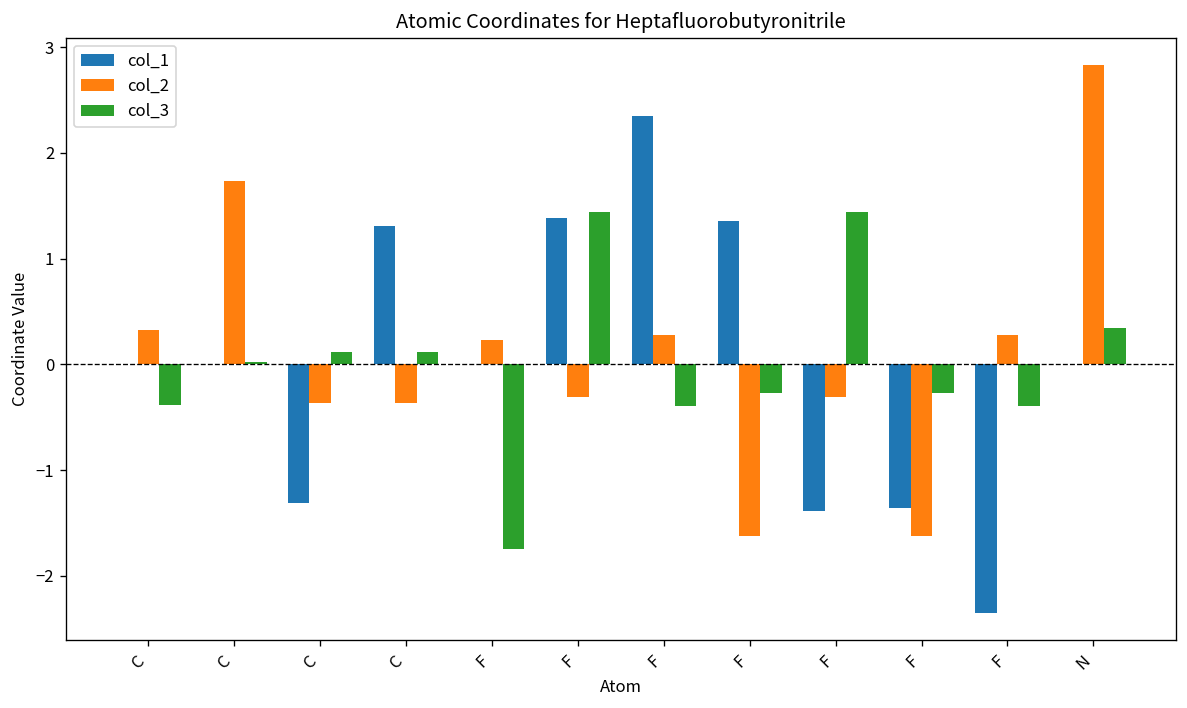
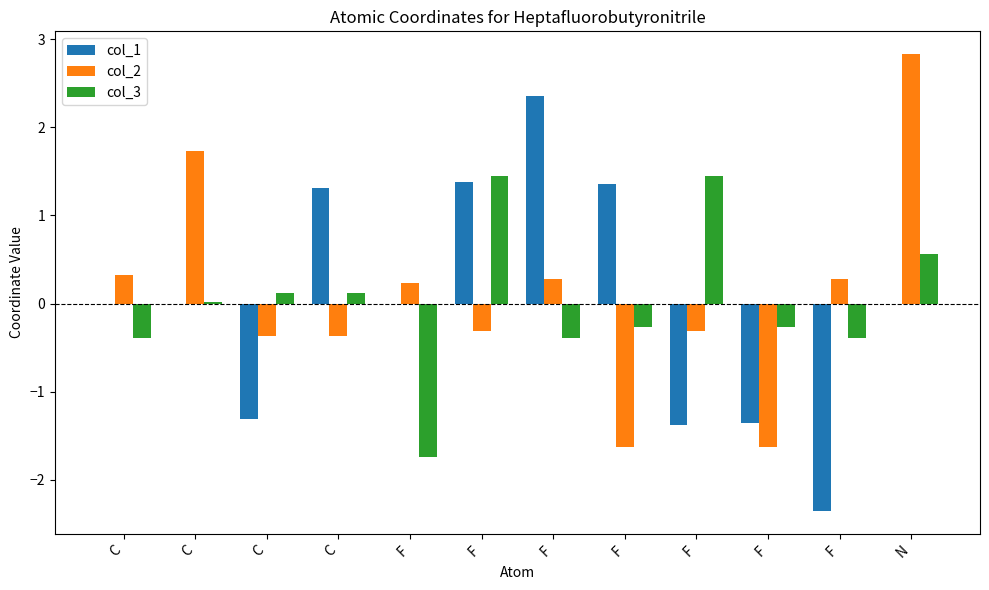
  {
    "col_2": {
      "N": 2.8
    },
    "col_3": {
-     "N": 0.3
+     "N": 0.6
    }
  }
